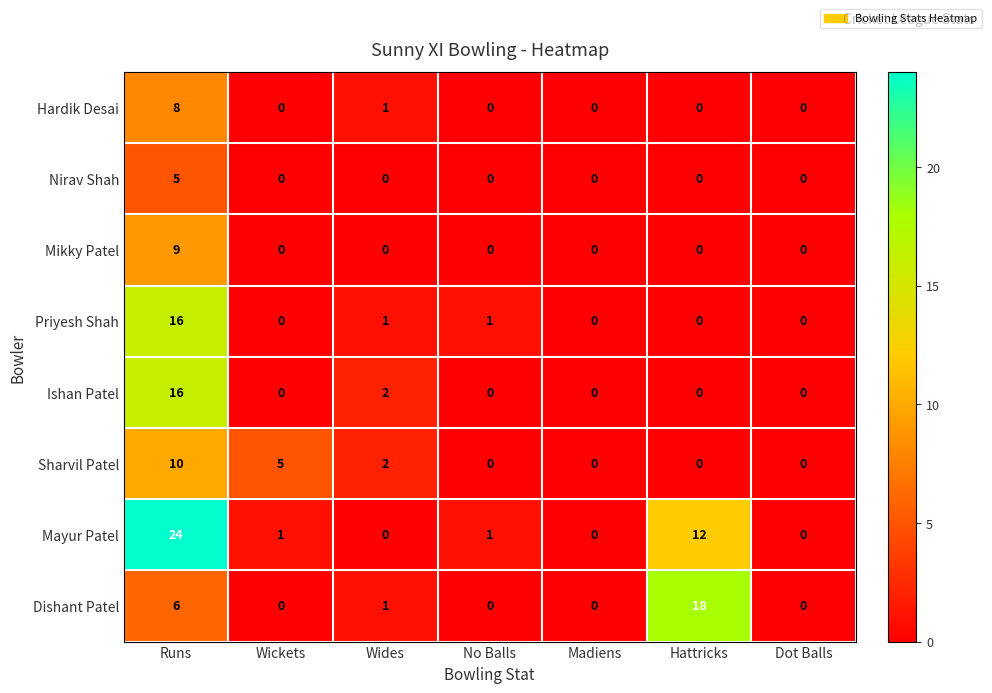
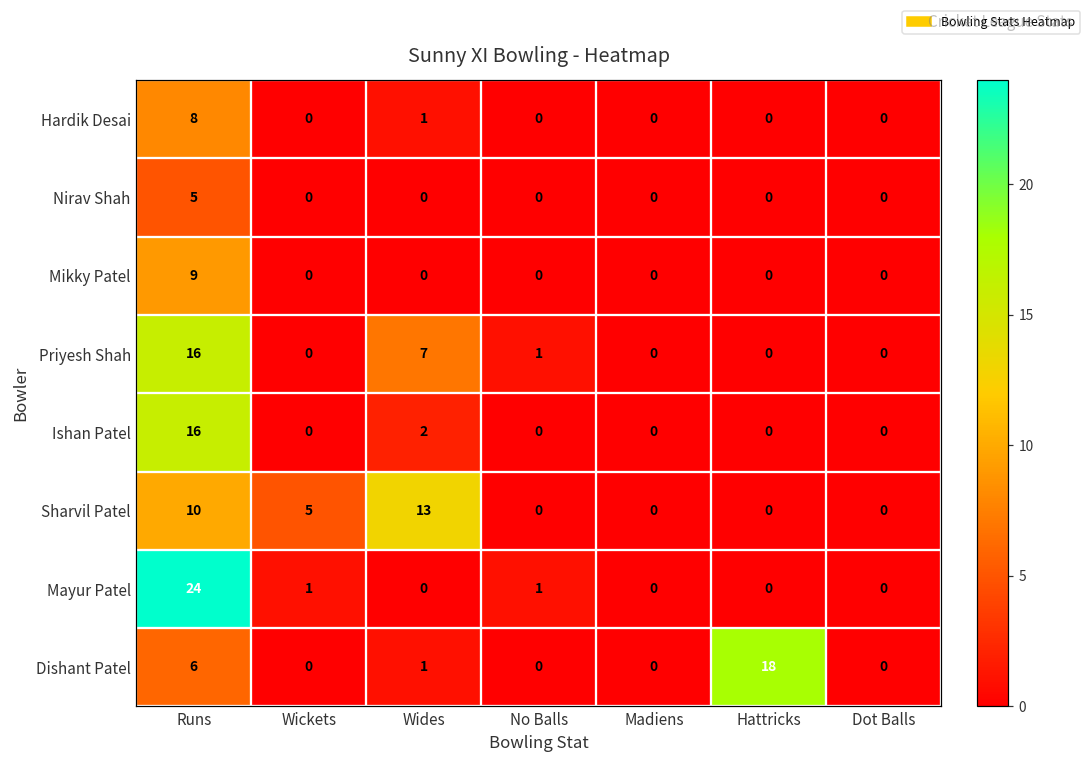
  {
    "Hardik Desai": {
      "Runs": 8,
      "Wickets": 0,
      "Wides": 1,
      "No Balls": 0,
      "Madiens": 0,
      "Hattricks": 0,
      "Dot Balls": 0
    },
    "Nirav Shah": {
      "Runs": 5,
      "Wickets": 0,
      "Wides": 0,
      "No Balls": 0,
      "Madiens": 0,
      "Hattricks": 0,
      "Dot Balls": 0
    },
    "Mikky Patel": {
      "Runs": 9,
      "Wickets": 0,
      "Wides": 0,
      "No Balls": 0,
      "Madiens": 0,
      "Hattricks": 0,
      "Dot Balls": 0
    },
    "Priyesh Shah": {
      "Runs": 16,
      "Wickets": 0,
-     "Wides": 1,
+     "Wides": 7,
      "No Balls": 1,
      "Madiens": 0,
      "Hattricks": 0,
      "Dot Balls": 0
    },
    "Ishan Patel": {
      "Runs": 16,
      "Wickets": 0,
      "Wides": 2,
      "No Balls": 0,
      "Madiens": 0,
      "Hattricks": 0,
      "Dot Balls": 0
    },
    "Sharvil Patel": {
      "Runs": 10,
      "Wickets": 5,
-     "Wides": 2,
+     "Wides": 13,
      "No Balls": 0,
      "Madiens": 0,
      "Hattricks": 0,
      "Dot Balls": 0
    },
    "Mayur Patel": {
      "Runs": 24,
      "Wickets": 1,
      "Wides": 0,
      "No Balls": 1,
      "Madiens": 0,
-     "Hattricks": 12,
+     "Hattricks": 0,
      "Dot Balls": 0
    },
    "Dishant Patel": {
      "Runs": 6,
      "Wickets": 0,
      "Wides": 1,
      "No Balls": 0,
      "Madiens": 0,
      "Hattricks": 18,
      "Dot Balls": 0
    }
  }
